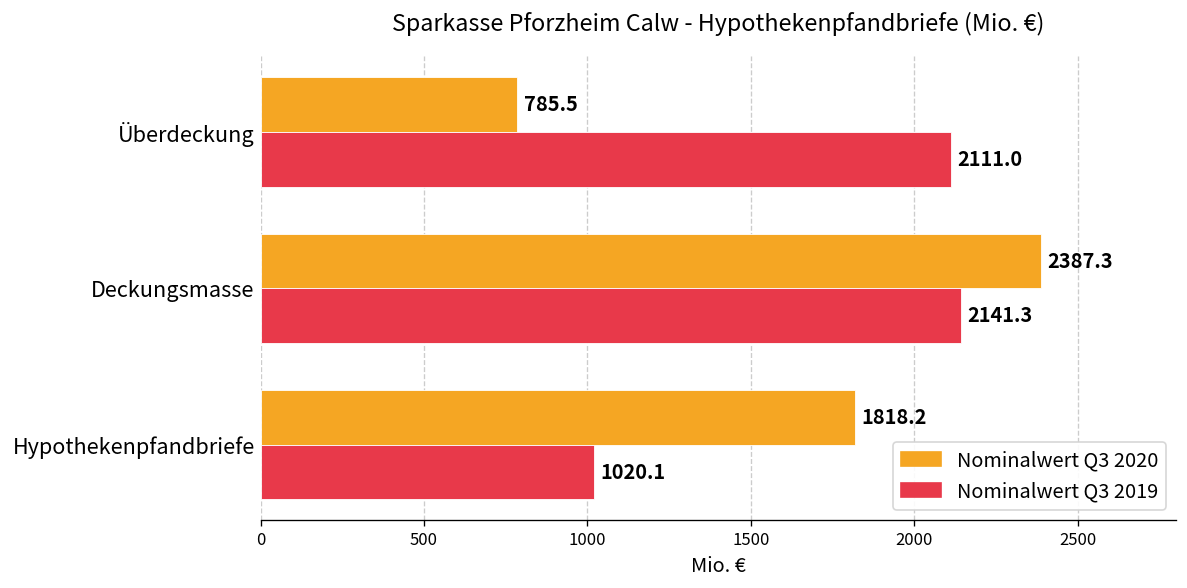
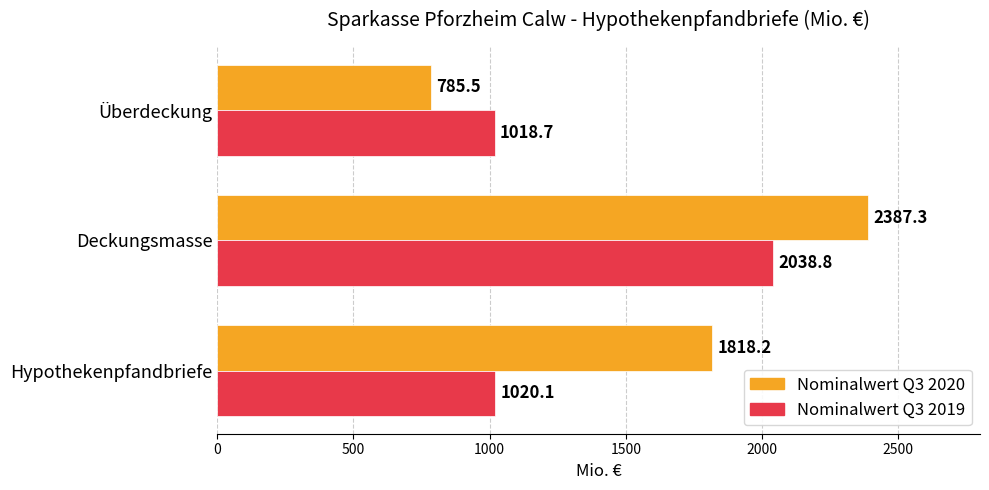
  {
    "Nominalwert Q3 2020": {
      "Überdeckung": 785.5,
      "Deckungsmasse": 2387.3,
      "Hypothekenpfandbriefe": 1818.2
    },
    "Nominalwert Q3 2019": {
-     "Überdeckung": 2111.0,
-     "Deckungsmasse": 2141.3,
+     "Überdeckung": 1018.7,
+     "Deckungsmasse": 2038.8,
      "Hypothekenpfandbriefe": 1020.1
    }
  }
